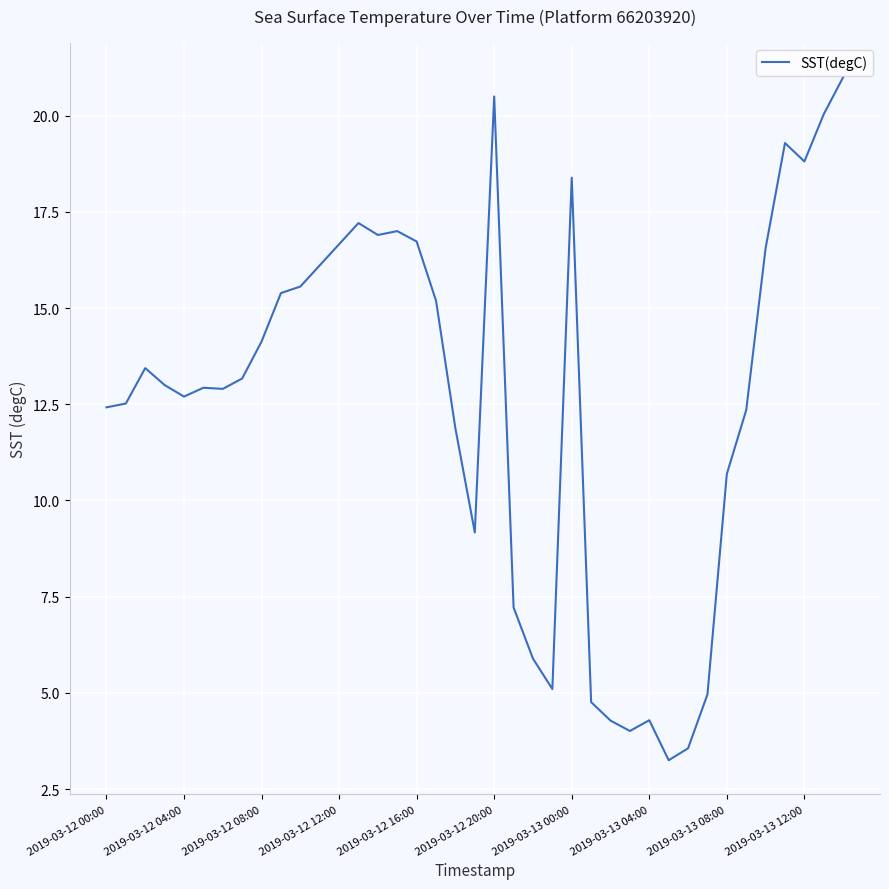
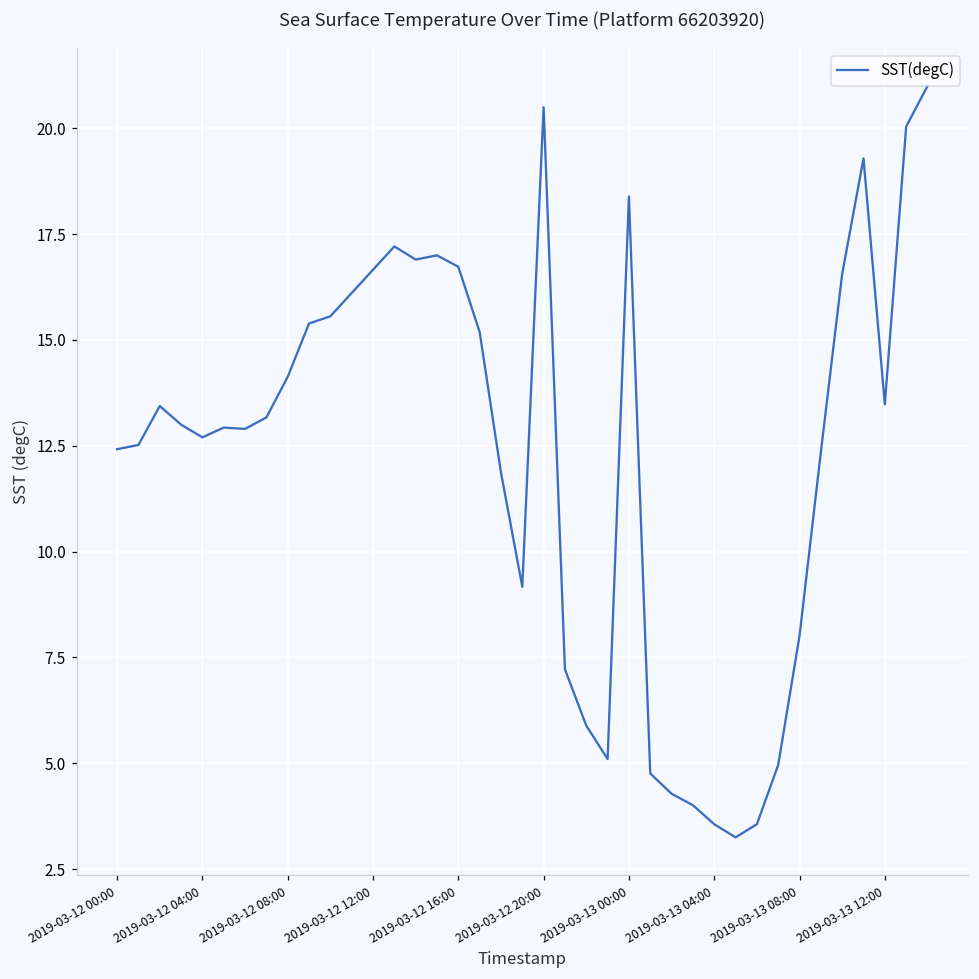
  {
    "2019-03-12 00:00": 12.4,
    "2019-03-12 04:00": 12.7,
    "2019-03-12 08:00": 14.1,
    "2019-03-12 12:00": 16.7,
    "2019-03-12 16:00": 16.7,
    "2019-03-12 20:00": 20.5,
    "2019-03-13 00:00": 18.4,
-   "2019-03-13 04:00": 4.3,
-   "2019-03-13 08:00": 10.7,
-   "2019-03-13 12:00": 18.8
+   "2019-03-13 04:00": 3.6,
+   "2019-03-13 08:00": 8.0,
+   "2019-03-13 12:00": 13.5
  }
